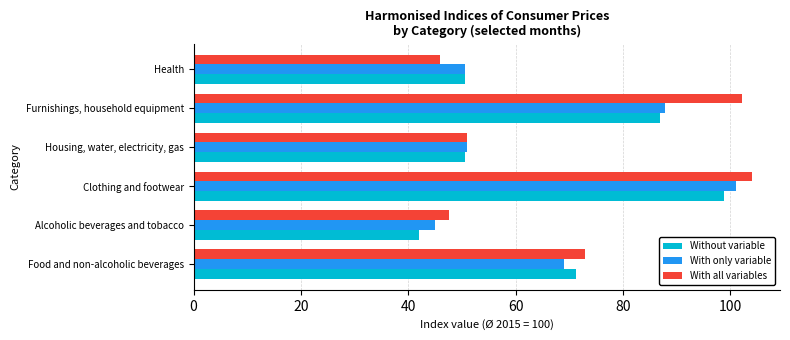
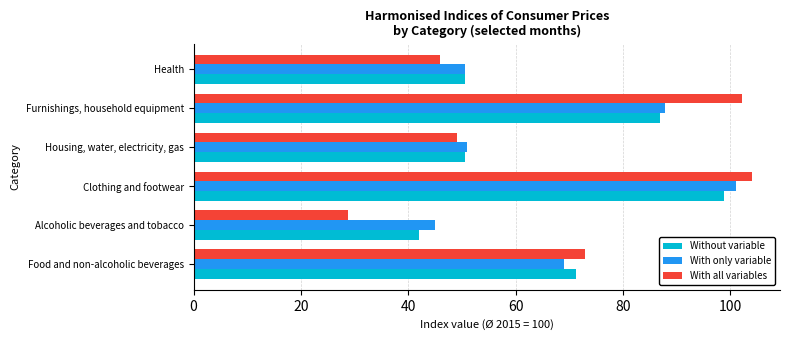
  {
    "With all variables": {
      "Health": 46,
      "Furnishings, household equipment": 102,
-     "Housing, water, electricity, gas": 51,
+     "Housing, water, electricity, gas": 49,
      "Clothing and footwear": 104,
-     "Alcoholic beverages and tobacco": 48,
+     "Alcoholic beverages and tobacco": 29,
      "Food and non-alcoholic beverages": 73
    }
  }
